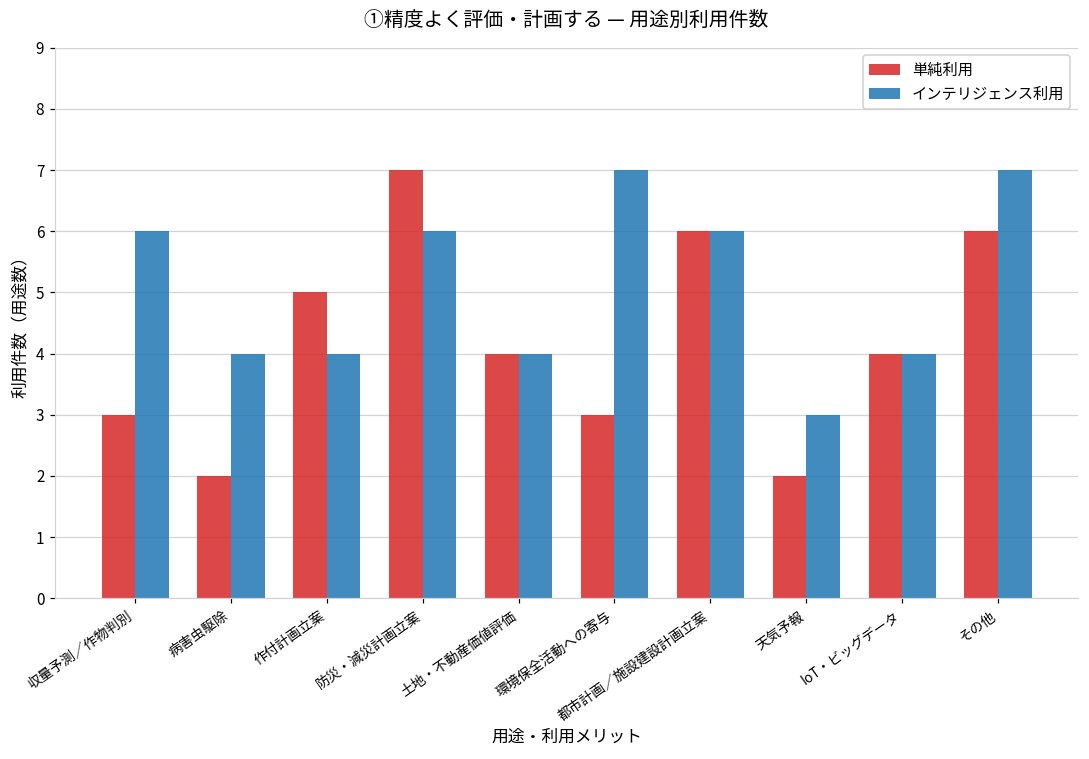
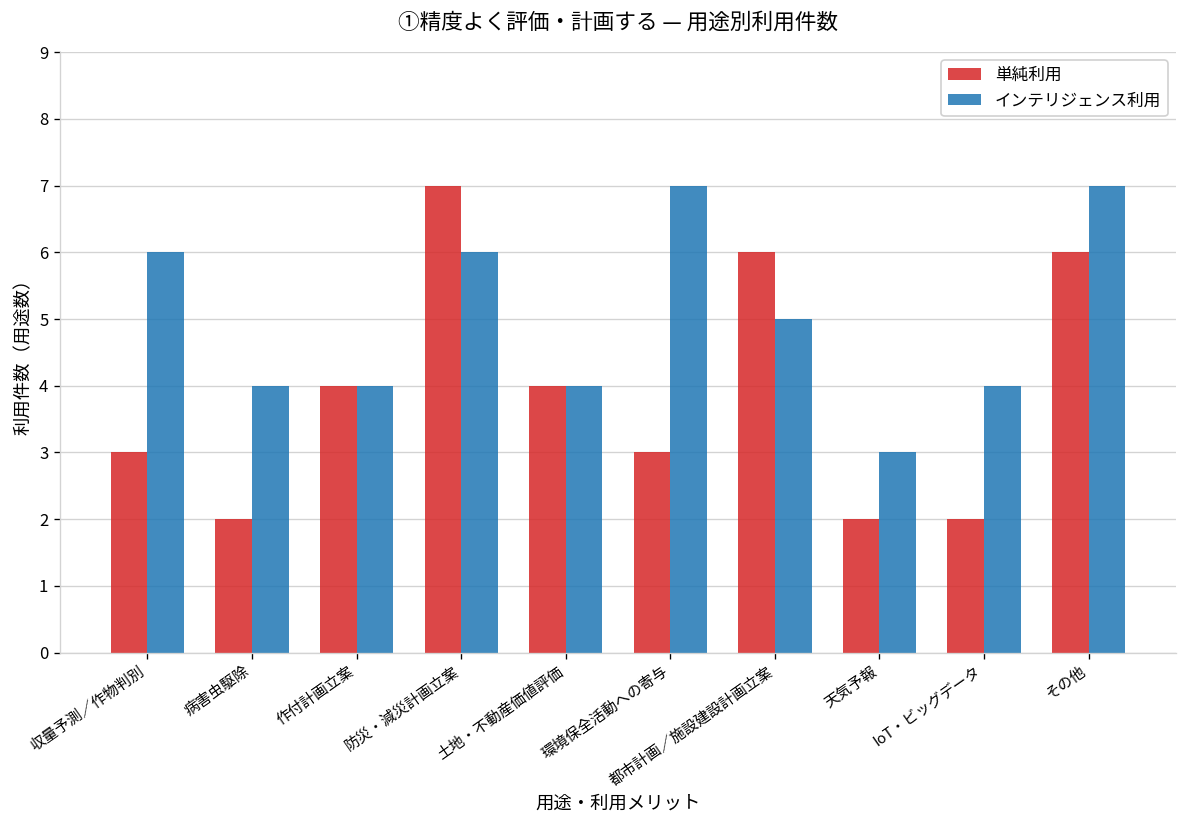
  {
    "単純利用": {
      "収量予測／作物判別": 3,
      "病害虫駆除": 2,
-     "作付計画立案": 5,
+     "作付計画立案": 4,
      "防災・減災計画立案": 7,
      "土地・不動産価値評価": 4,
      "環境保全活動への寄与": 3,
      "都市計画／施設建設計画立案": 6,
      "天気予報": 2,
-     "IoT・ビッグデータ": 4,
+     "IoT・ビッグデータ": 2,
      "その他": 6
    },
    "インテリジェンス利用": {
      "収量予測／作物判別": 6,
      "病害虫駆除": 4,
      "作付計画立案": 4,
      "防災・減災計画立案": 6,
      "土地・不動産価値評価": 4,
      "環境保全活動への寄与": 7,
-     "都市計画／施設建設計画立案": 6,
+     "都市計画／施設建設計画立案": 5,
      "天気予報": 3,
      "IoT・ビッグデータ": 4,
      "その他": 7
    }
  }
